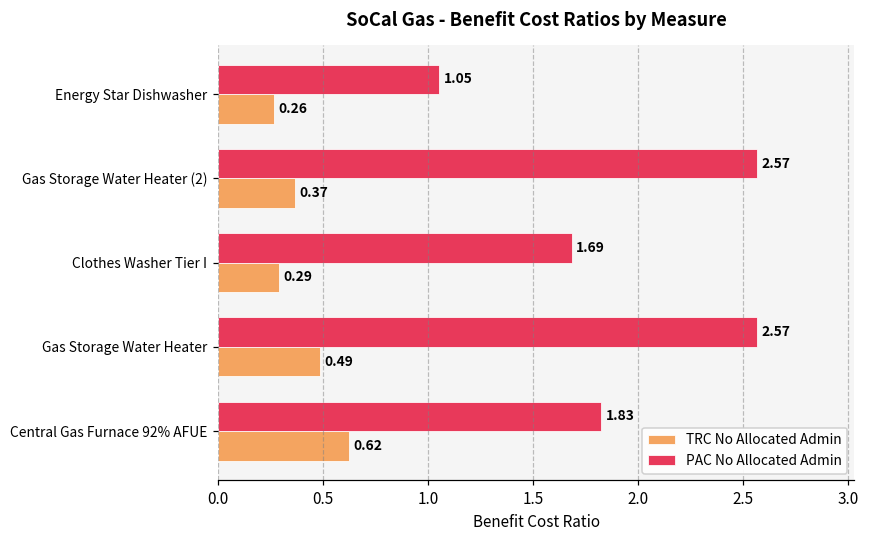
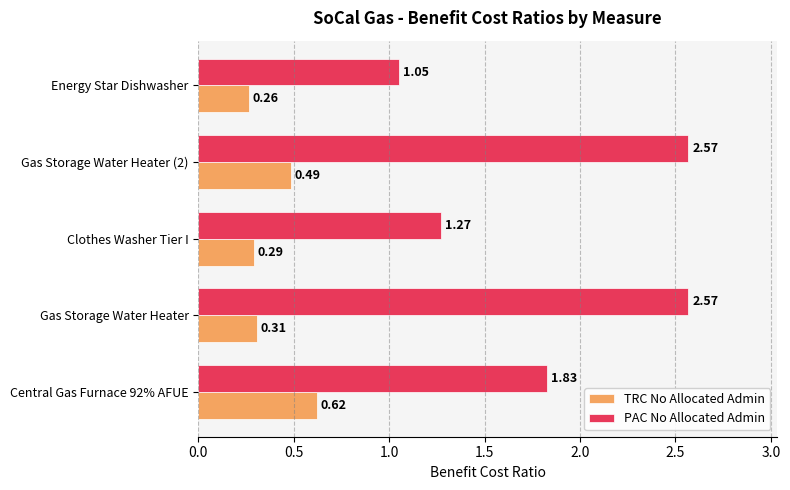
  {
    "TRC No Allocated Admin": {
      "Energy Star Dishwasher": 0.26,
-     "Gas Storage Water Heater (2)": 0.37,
+     "Gas Storage Water Heater (2)": 0.49,
      "Clothes Washer Tier I": 0.29,
-     "Gas Storage Water Heater": 0.49,
+     "Gas Storage Water Heater": 0.31,
      "Central Gas Furnace 92% AFUE": 0.62
    },
    "PAC No Allocated Admin": {
      "Energy Star Dishwasher": 1.05,
      "Gas Storage Water Heater (2)": 2.57,
-     "Clothes Washer Tier I": 1.69,
+     "Clothes Washer Tier I": 1.27,
      "Gas Storage Water Heater": 2.57,
      "Central Gas Furnace 92% AFUE": 1.83
    }
  }
